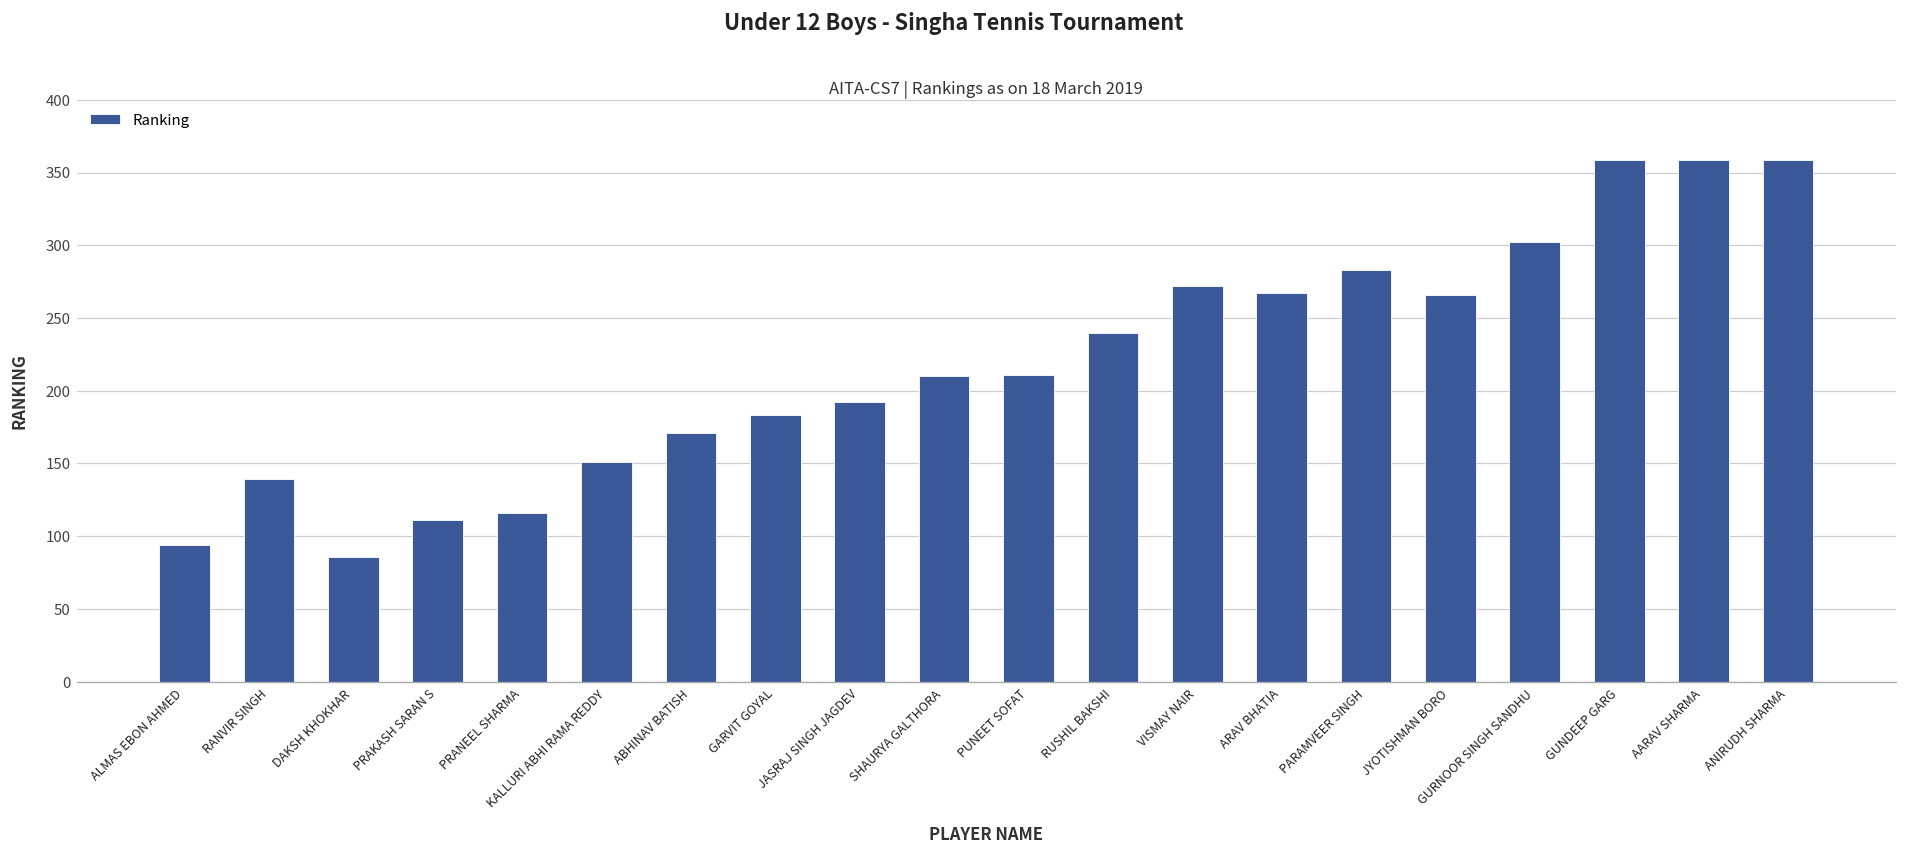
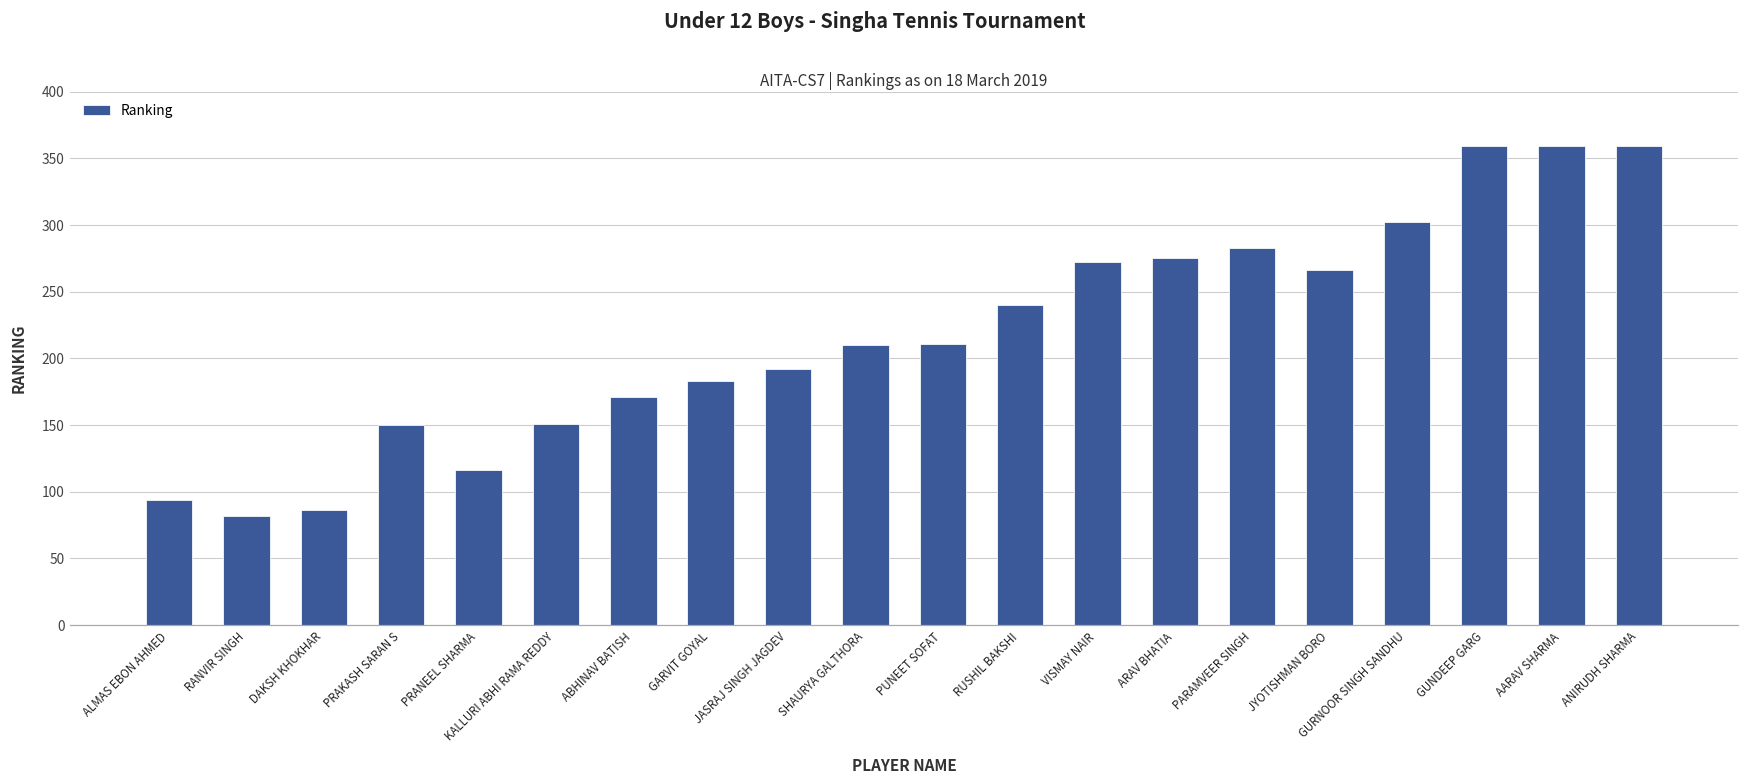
  {
    "ALMAS EBON AHMED": 94,
-   "RANVIR SINGH": 139,
+   "RANVIR SINGH": 82,
    "DAKSH KHOKHAR": 86,
-   "PRAKASH SARAN S": 111,
+   "PRAKASH SARAN S": 150,
    "PRANEEL SHARMA": 116,
    "KALLURI ABHI RAMA REDDY": 151,
    "ABHINAV BATISH": 171,
    "GARVIT GOYAL": 183,
    "JASRAJ SINGH JAGDEV": 192,
    "SHAURYA GALTHORA": 210,
    "PUNEET SOFAT": 211,
    "RUSHIL BAKSHI": 240,
    "VISMAY NAIR": 272,
-   "ARAV BHATIA": 267,
+   "ARAV BHATIA": 275,
    "PARAMVEER SINGH": 283,
    "JYOTISHMAN BORO": 266,
    "GURNOOR SINGH SANDHU": 302,
    "GUNDEEP GARG": 359,
    "AARAV SHARMA": 359,
    "ANIRUDH SHARMA": 359
  }
